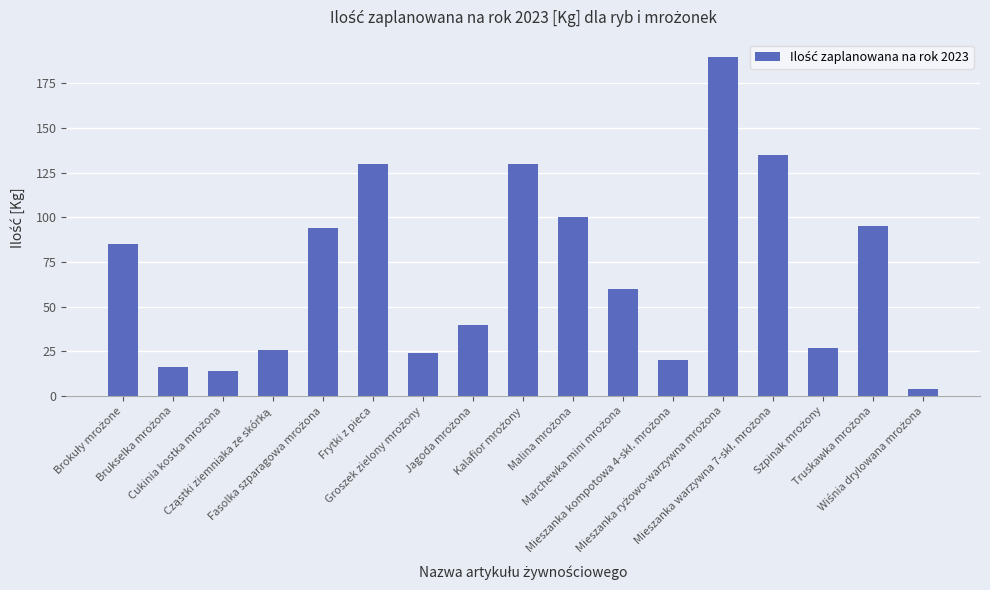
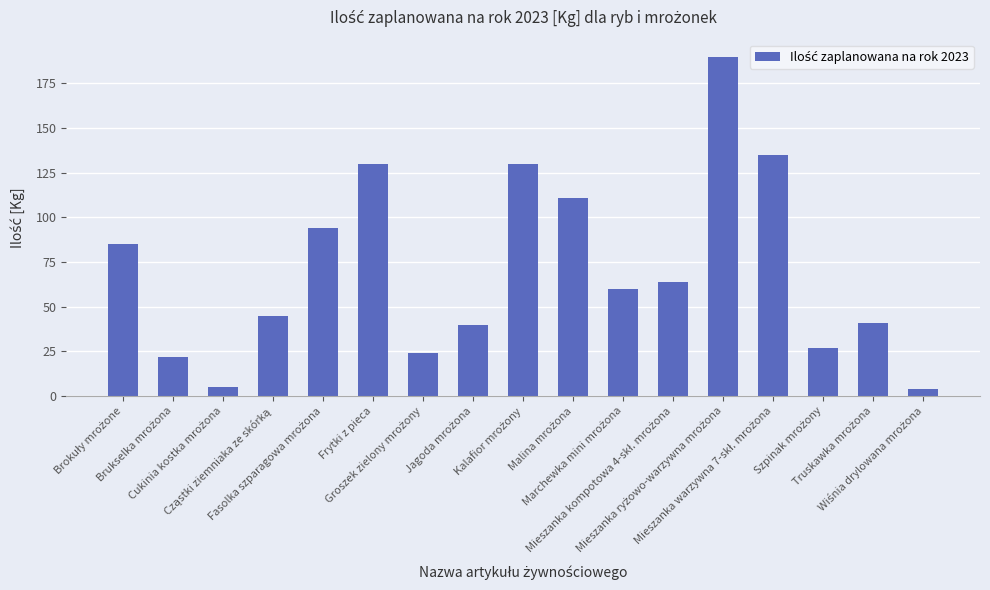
  {
    "Brokuły mrożone": 85,
-   "Brukselka mrożona": 16,
-   "Cukinia kostka mrożona": 14,
-   "Cząstki ziemniaka ze skórką": 26,
+   "Brukselka mrożona": 22,
+   "Cukinia kostka mrożona": 5,
+   "Cząstki ziemniaka ze skórką": 45,
    "Fasolka szparagowa mrożona": 94,
    "Frytki z pieca": 130,
    "Groszek zielony mrożony": 24,
    "Jagoda mrożona": 40,
    "Kalafior mrożony": 130,
-   "Malina mrożona": 100,
+   "Malina mrożona": 111,
    "Marchewka mini mrożona": 60,
-   "Mieszanka kompotowa 4-skł. mrożona": 20,
+   "Mieszanka kompotowa 4-skł. mrożona": 64,
    "Mieszanka ryżowo-warzywna mrożona": 190,
    "Mieszanka warzywna 7-skł. mrożona": 135,
    "Szpinak mrożony": 27,
-   "Truskawka mrożona": 95,
+   "Truskawka mrożona": 41,
    "Wiśnia drylowana mrożona": 4
  }
